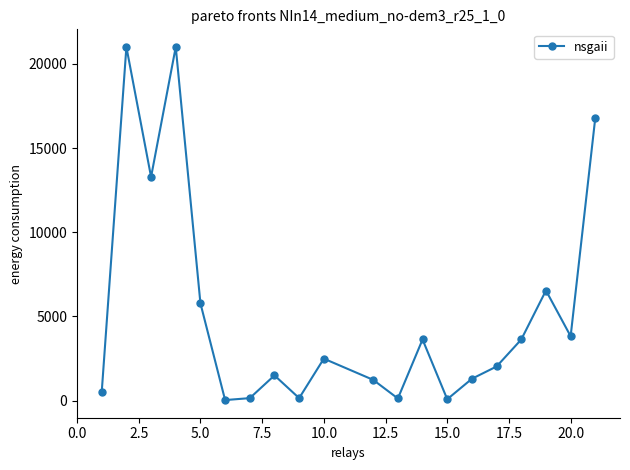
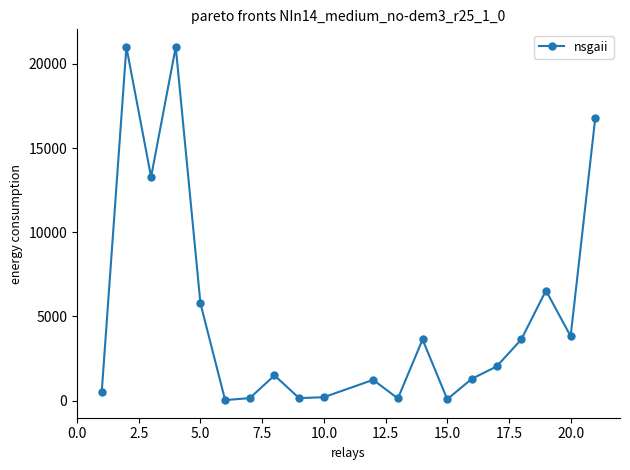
  {
    "5.0": 5800,
-   "10.0": 2500,
+   "10.0": 200,
    "15.0": 100,
    "20.0": 3800
  }
